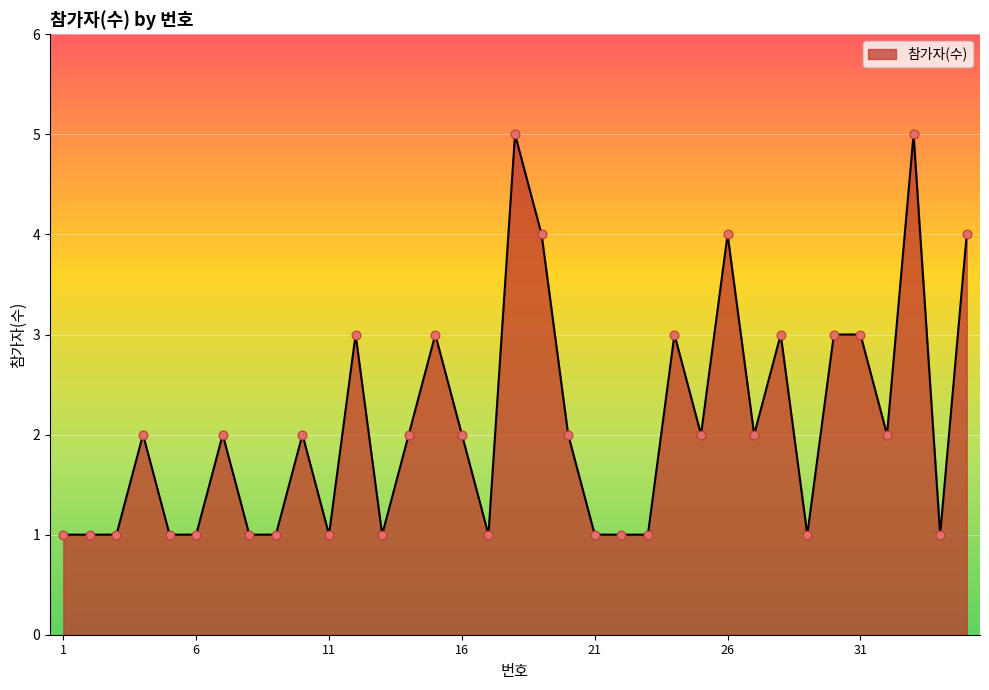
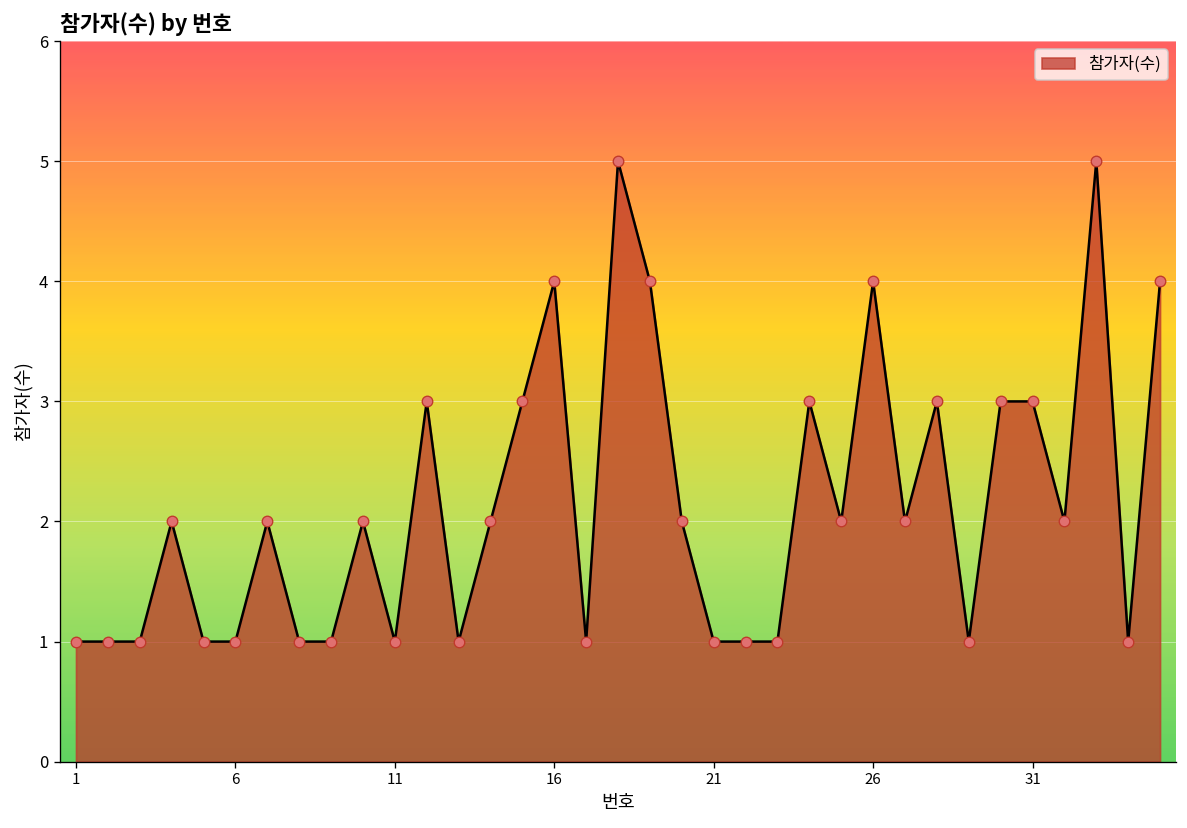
  {
    "1": 1,
    "6": 1,
    "11": 1,
-   "16": 2,
+   "16": 4,
    "21": 1,
    "26": 4,
    "31": 3
  }
